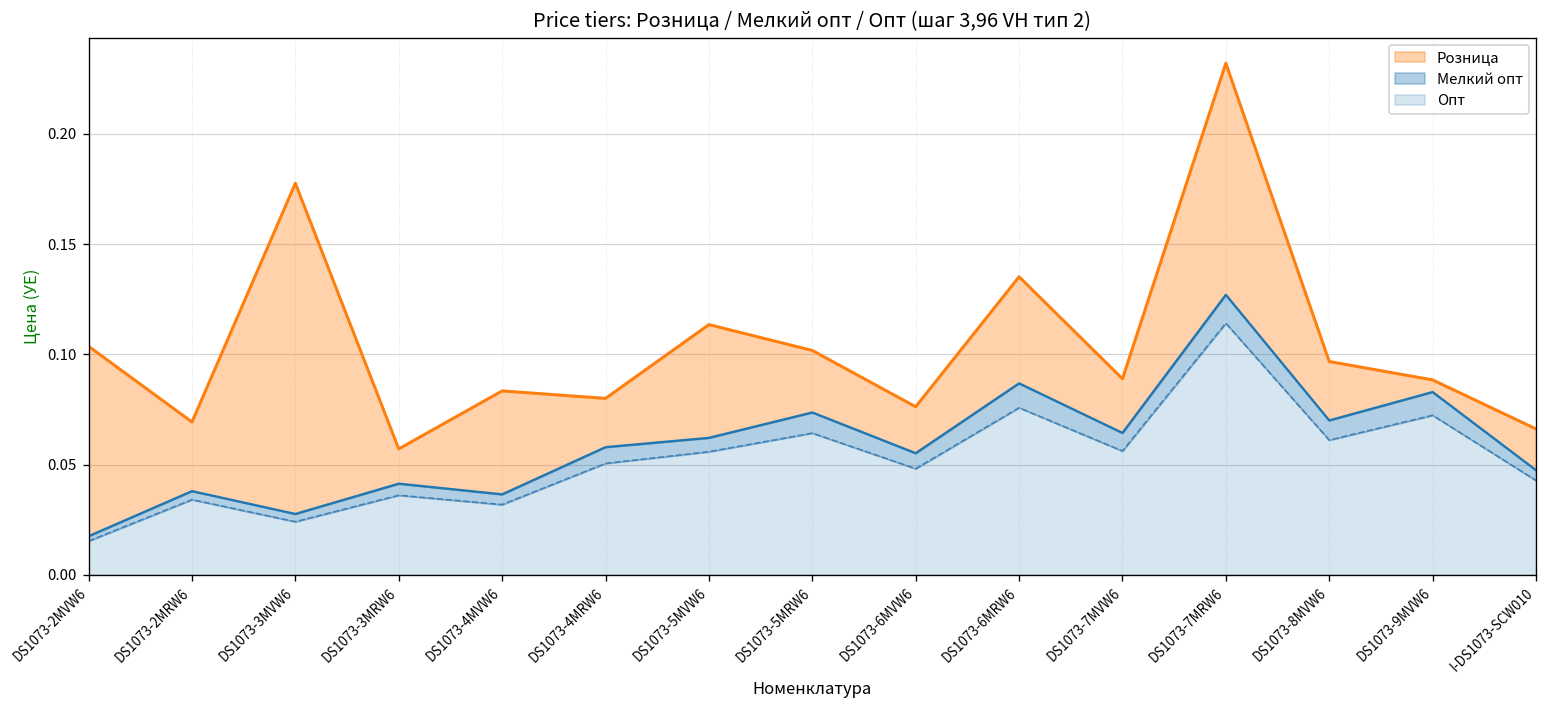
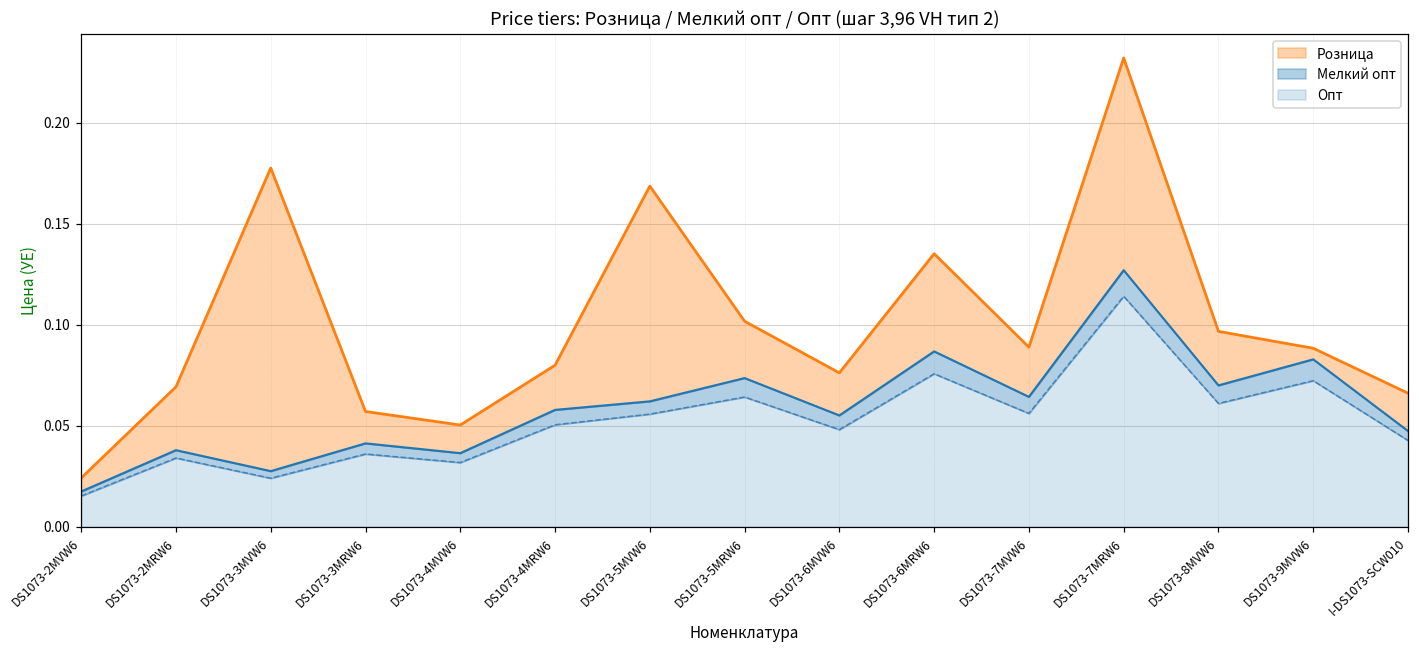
  {
    "Розница": {
-     "DS1073-2MVW6": 0.104,
+     "DS1073-2MVW6": 0.024,
      "DS1073-2MRW6": 0.069,
      "DS1073-3MVW6": 0.178,
      "DS1073-3MRW6": 0.057,
-     "DS1073-4MVW6": 0.083,
+     "DS1073-4MVW6": 0.050,
      "DS1073-4MRW6": 0.080,
-     "DS1073-5MVW6": 0.113,
+     "DS1073-5MVW6": 0.169,
      "DS1073-5MRW6": 0.102,
      "DS1073-6MVW6": 0.076,
      "DS1073-6MRW6": 0.135,
      "DS1073-7MVW6": 0.089,
      "DS1073-7MRW6": 0.232,
      "DS1073-8MVW6": 0.097,
      "DS1073-9MVW6": 0.088,
      "I-DS1073-SCW010": 0.066
    }
  }
